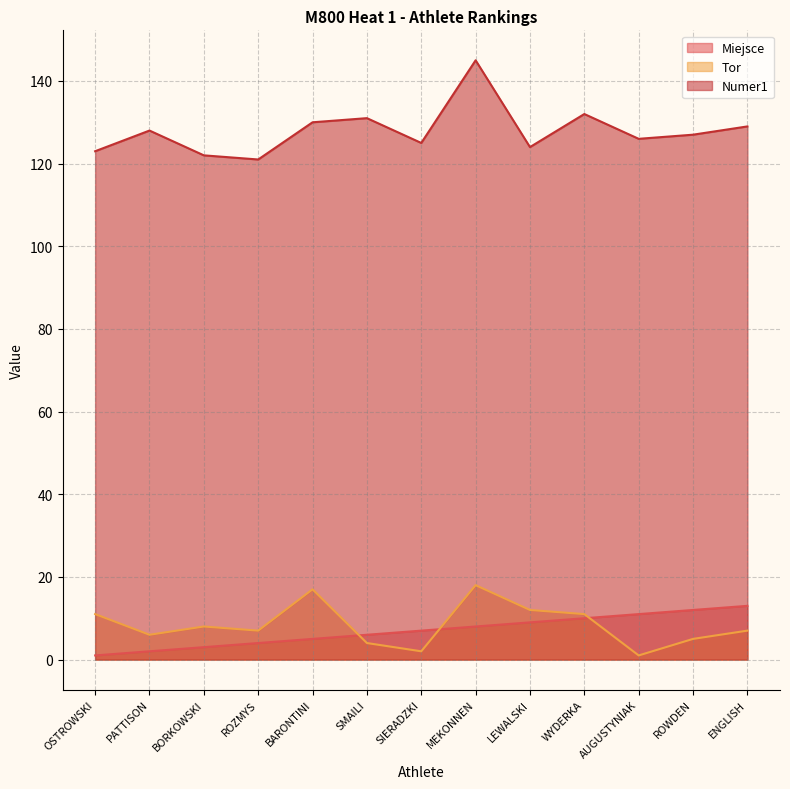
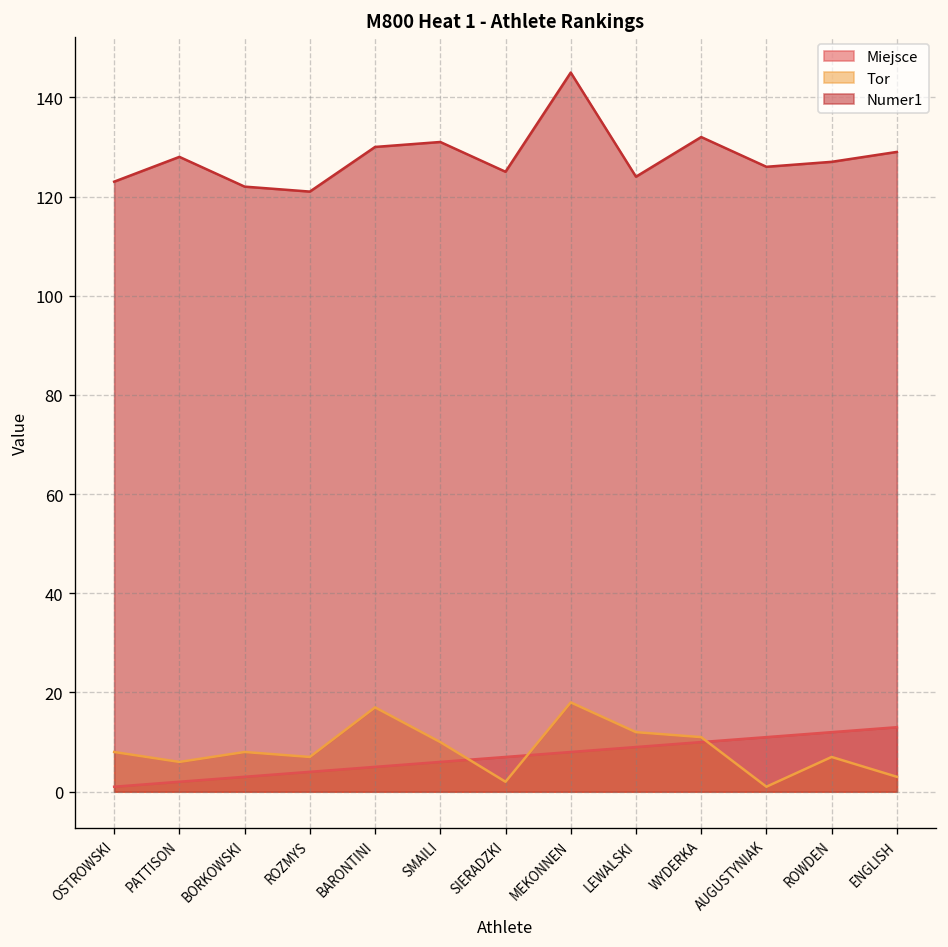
  {
    "Tor": {
-     "OSTROWSKI": 11,
+     "OSTROWSKI": 8,
      "PATTISON": 6,
      "BORKOWSKI": 8,
      "ROZMYS": 7,
      "BARONTINI": 17,
-     "SMAILI": 4,
+     "SMAILI": 10,
      "SIERADZKI": 2,
      "MEKONNEN": 18,
      "LEWALSKI": 12,
      "WYDERKA": 11,
      "AUGUSTYNIAK": 1,
-     "ROWDEN": 5,
-     "ENGLISH": 7
+     "ROWDEN": 7,
+     "ENGLISH": 3
    }
  }
